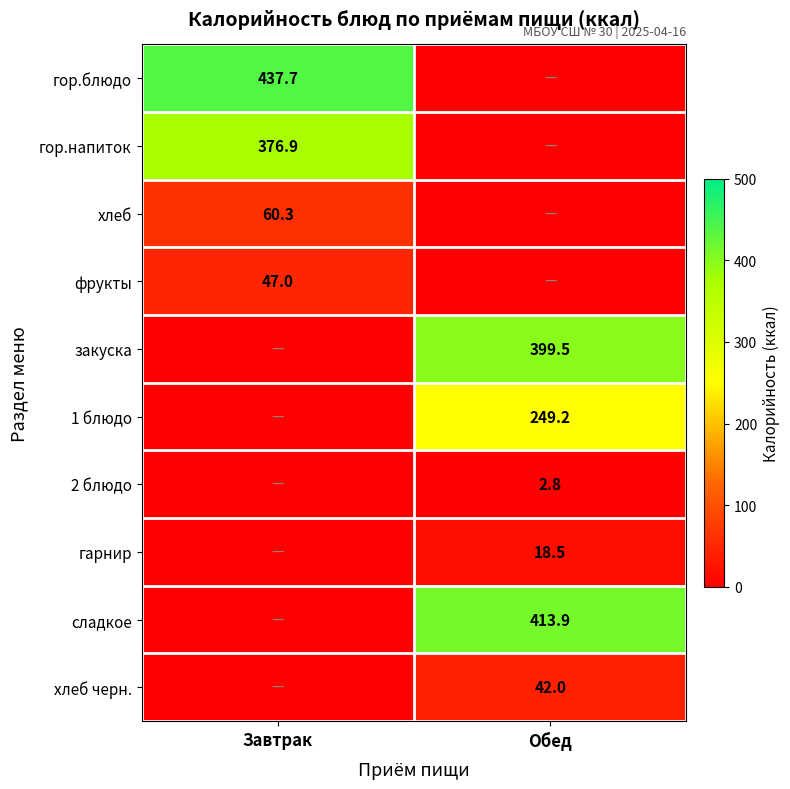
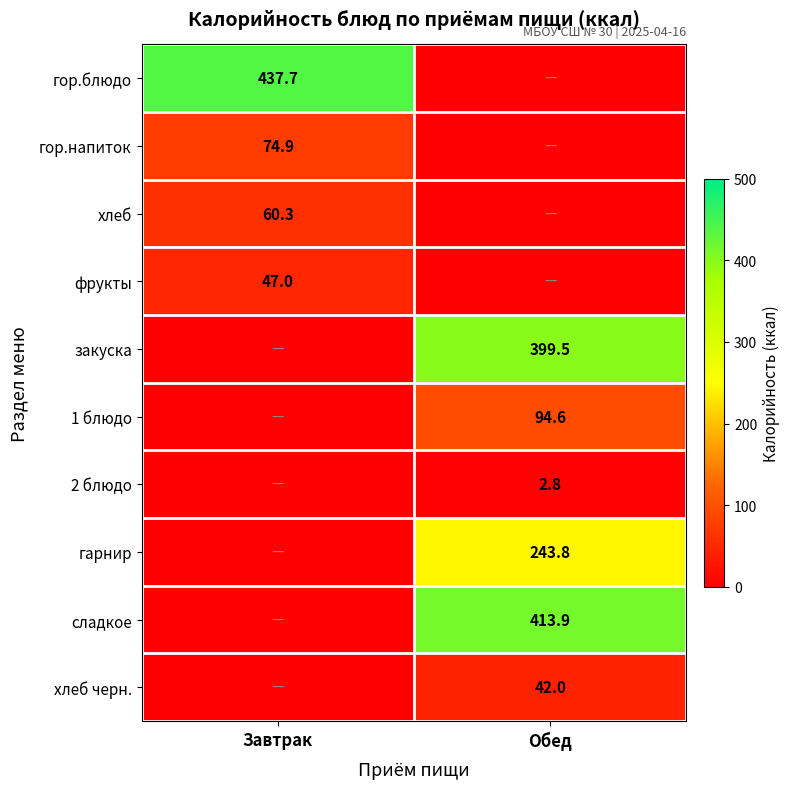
  {
    "гор.блюдо": {
      "Завтрак": 437.7
    },
    "гор.напиток": {
-     "Завтрак": 376.9
+     "Завтрак": 74.9
    },
    "хлеб": {
      "Завтрак": 60.3
    },
    "фрукты": {
      "Завтрак": 47.0
    },
    "закуска": {
      "Обед": 399.5
    },
    "1 блюдо": {
-     "Обед": 249.2
+     "Обед": 94.6
    },
    "2 блюдо": {
      "Обед": 2.8
    },
    "гарнир": {
-     "Обед": 18.5
+     "Обед": 243.8
    },
    "сладкое": {
      "Обед": 413.9
    },
    "хлеб черн.": {
      "Обед": 42.0
    }
  }
